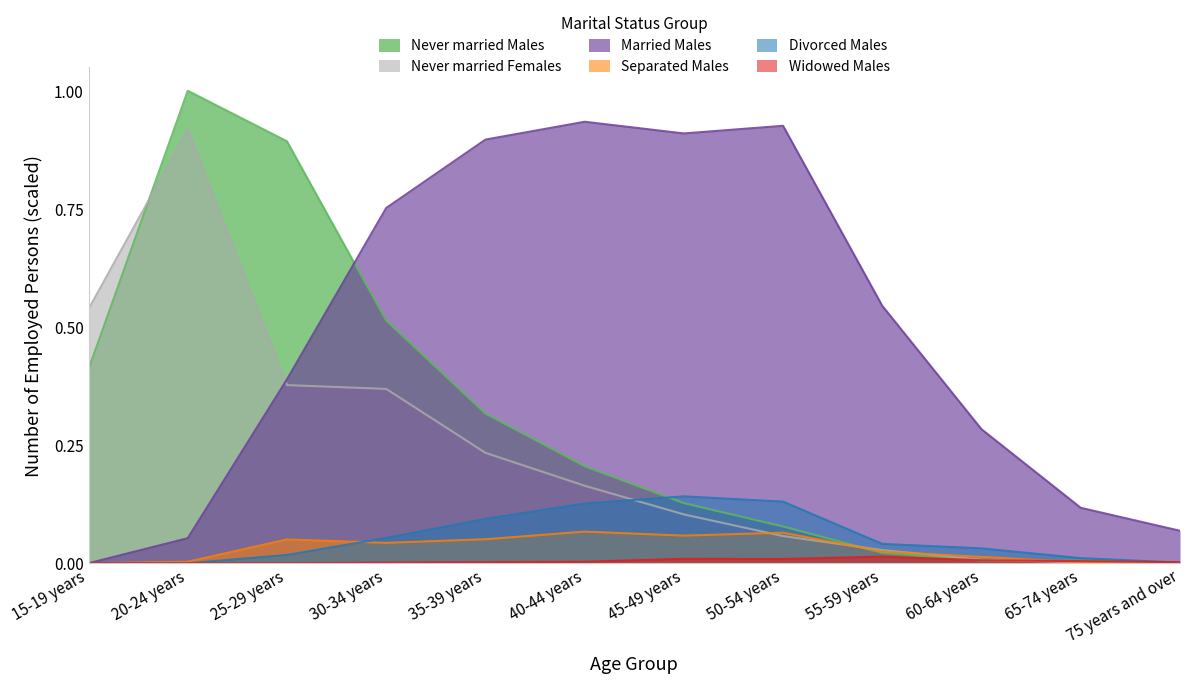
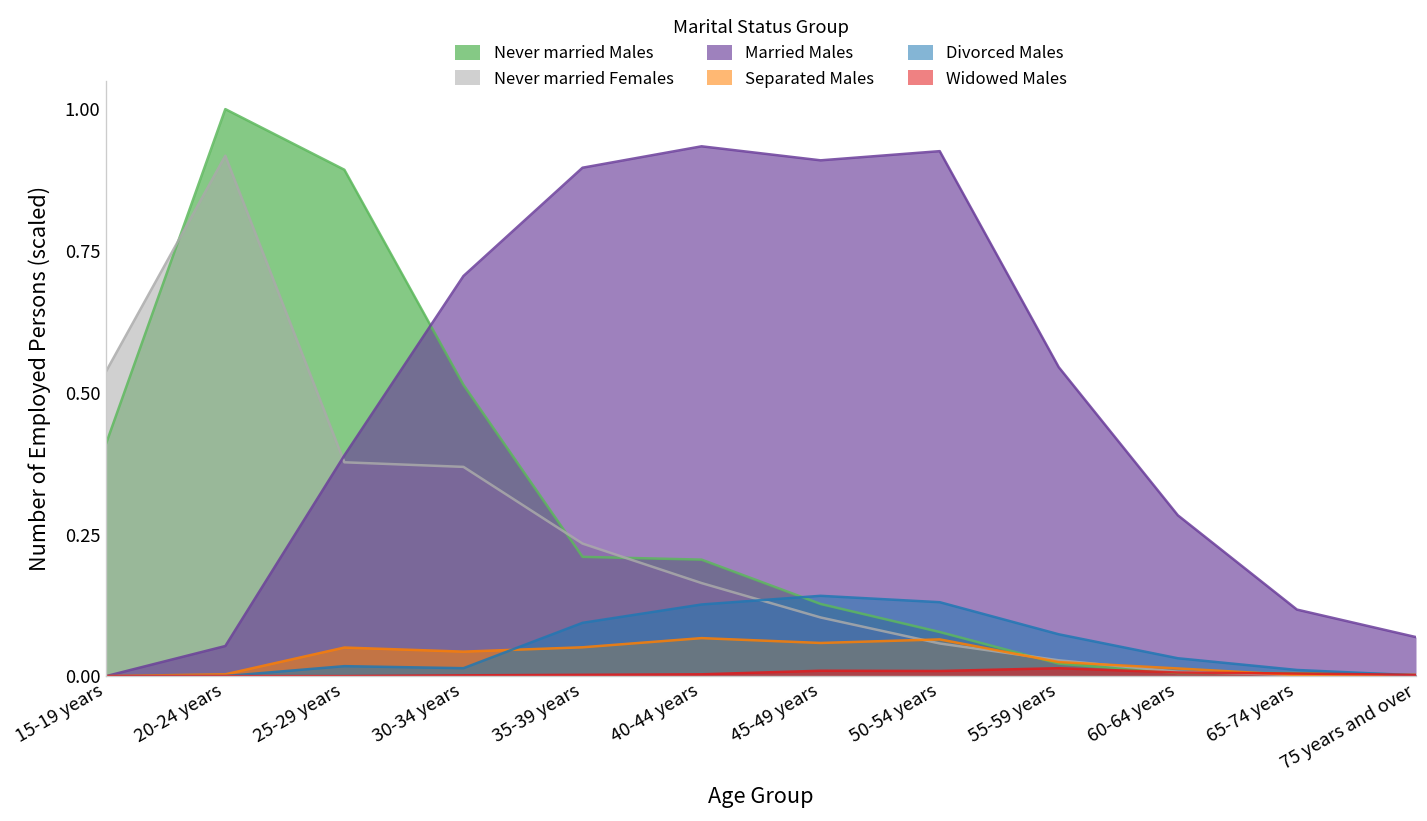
  {
    "Never married Males": {
      "15-19 years": 0.41,
      "20-24 years": 1.00,
      "25-29 years": 0.89,
      "30-34 years": 0.51,
-     "35-39 years": 0.32,
+     "35-39 years": 0.21,
      "40-44 years": 0.21,
      "45-49 years": 0.13,
      "50-54 years": 0.08
    },
    "Never married Females": {
      "15-19 years": 0.54,
      "20-24 years": 0.92,
      "25-29 years": 0.38,
      "30-34 years": 0.37,
      "35-39 years": 0.23,
      "40-44 years": 0.16,
      "45-49 years": 0.10,
      "50-54 years": 0.06
    },
    "Married Males": {
      "20-24 years": 0.05,
      "25-29 years": 0.39,
-     "30-34 years": 0.75,
+     "30-34 years": 0.71,
      "35-39 years": 0.90,
      "40-44 years": 0.93,
      "45-49 years": 0.91,
      "50-54 years": 0.93,
      "55-59 years": 0.54,
      "60-64 years": 0.28,
      "65-74 years": 0.12,
      "75 years and over": 0.07
    },
    "Separated Males": {
      "25-29 years": 0.05,
      "30-34 years": 0.04,
      "35-39 years": 0.05,
      "40-44 years": 0.07,
      "45-49 years": 0.06,
      "50-54 years": 0.06,
      "60-64 years": 0.01
    },
    "Divorced Males": {
      "25-29 years": 0.02,
-     "30-34 years": 0.05,
+     "30-34 years": 0.01,
      "35-39 years": 0.09,
      "40-44 years": 0.13,
      "45-49 years": 0.14,
      "50-54 years": 0.13,
-     "55-59 years": 0.04,
+     "55-59 years": 0.07,
      "60-64 years": 0.03
    },
    "Widowed Males": {
      "25-29 years": 0.00,
      "30-34 years": 0.00,
      "35-39 years": 0.00,
      "40-44 years": 0.00,
      "45-49 years": 0.01,
      "50-54 years": 0.01,
      "55-59 years": 0.01
    }
  }
